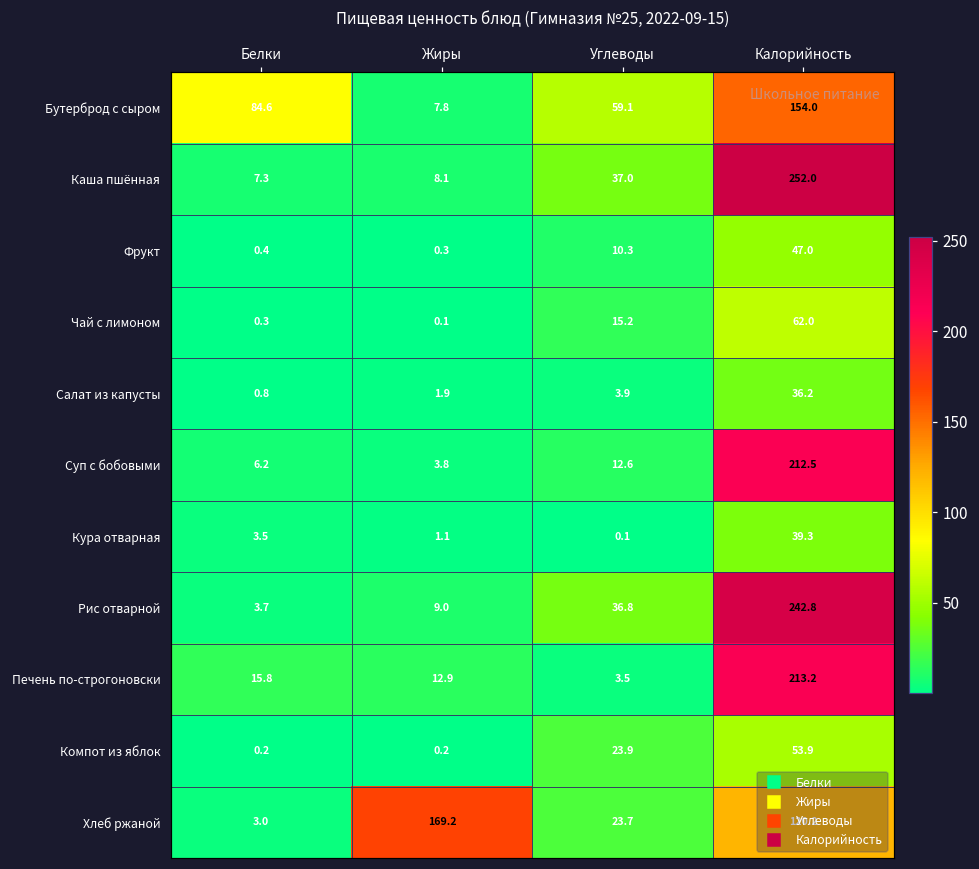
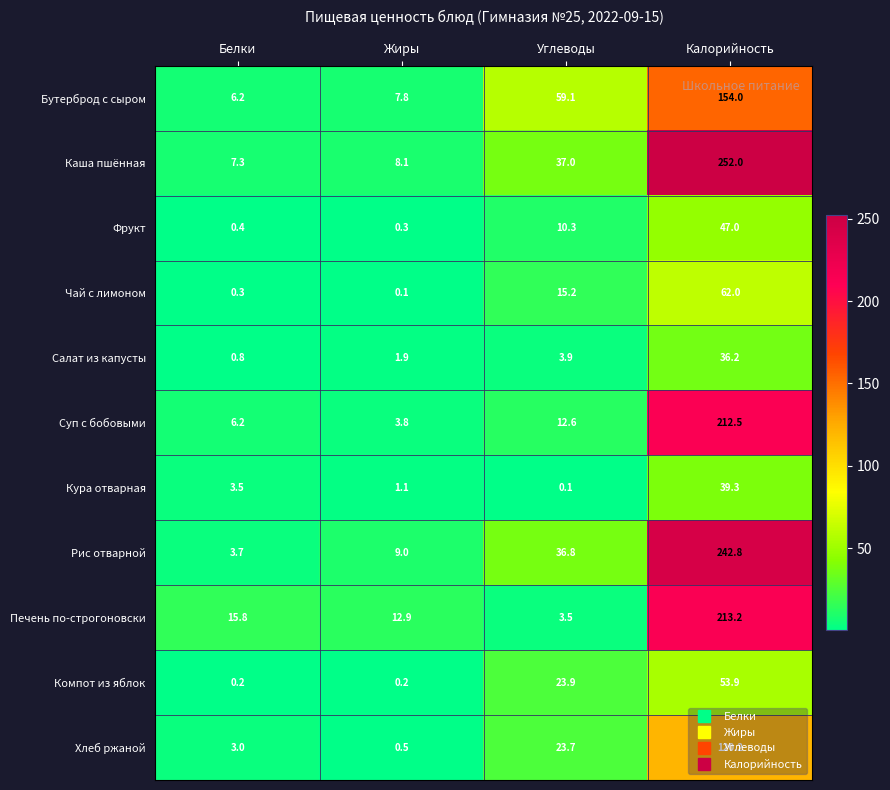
  {
    "Бутерброд с сыром": {
-     "Белки": 84.6,
+     "Белки": 6.2,
      "Жиры": 7.8,
      "Углеводы": 59.1
    },
    "Каша пшённая": {
      "Белки": 7.3,
      "Жиры": 8.1,
      "Углеводы": 37.0,
      "Калорийность": 252.0
    },
    "Фрукт": {
      "Белки": 0.4,
      "Жиры": 0.3,
      "Углеводы": 10.3,
      "Калорийность": 47.0
    },
    "Чай с лимоном": {
      "Белки": 0.3,
      "Жиры": 0.1,
      "Углеводы": 15.2,
      "Калорийность": 62.0
    },
    "Салат из капусты": {
      "Белки": 0.8,
      "Жиры": 1.9,
      "Углеводы": 3.9,
      "Калорийность": 36.2
    },
    "Суп с бобовыми": {
      "Белки": 6.2,
      "Жиры": 3.8,
      "Углеводы": 12.6,
      "Калорийность": 212.5
    },
    "Кура отварная": {
      "Белки": 3.5,
      "Жиры": 1.1,
      "Углеводы": 0.1,
      "Калорийность": 39.3
    },
    "Рис отварной": {
      "Белки": 3.7,
      "Жиры": 9.0,
      "Углеводы": 36.8,
      "Калорийность": 242.8
    },
    "Печень по-строгоновски": {
      "Белки": 15.8,
      "Жиры": 12.9,
      "Углеводы": 3.5,
      "Калорийность": 213.2
    },
    "Компот из яблок": {
      "Белки": 0.2,
      "Жиры": 0.2,
      "Углеводы": 23.9,
      "Калорийность": 53.9
    },
    "Хлеб ржаной": {
      "Белки": 3.0,
-     "Жиры": 169.2,
+     "Жиры": 0.5,
      "Углеводы": 23.7
    }
  }
